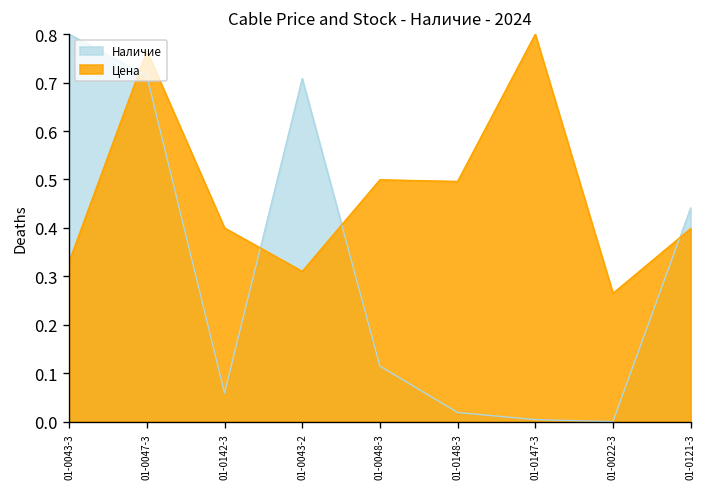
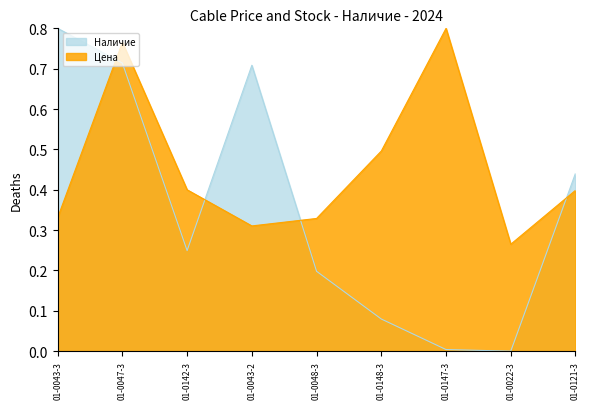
  {
    "Наличие": {
      "01-0043-3": 0.80,
-     "01-0142-3": 0.06,
+     "01-0142-3": 0.25,
      "01-0043-2": 0.71,
-     "01-0048-3": 0.11,
-     "01-0148-3": 0.02,
+     "01-0048-3": 0.20,
+     "01-0148-3": 0.08,
      "01-0147-3": 0.00,
      "01-0022-3": 0.00,
      "01-0121-3": 0.44
    },
    "Цена": {
      "01-0043-3": 0.33,
      "01-0142-3": 0.40,
      "01-0043-2": 0.31,
-     "01-0048-3": 0.50,
+     "01-0048-3": 0.33,
      "01-0148-3": 0.50,
      "01-0147-3": 0.80,
      "01-0022-3": 0.26,
      "01-0121-3": 0.40
    }
  }
